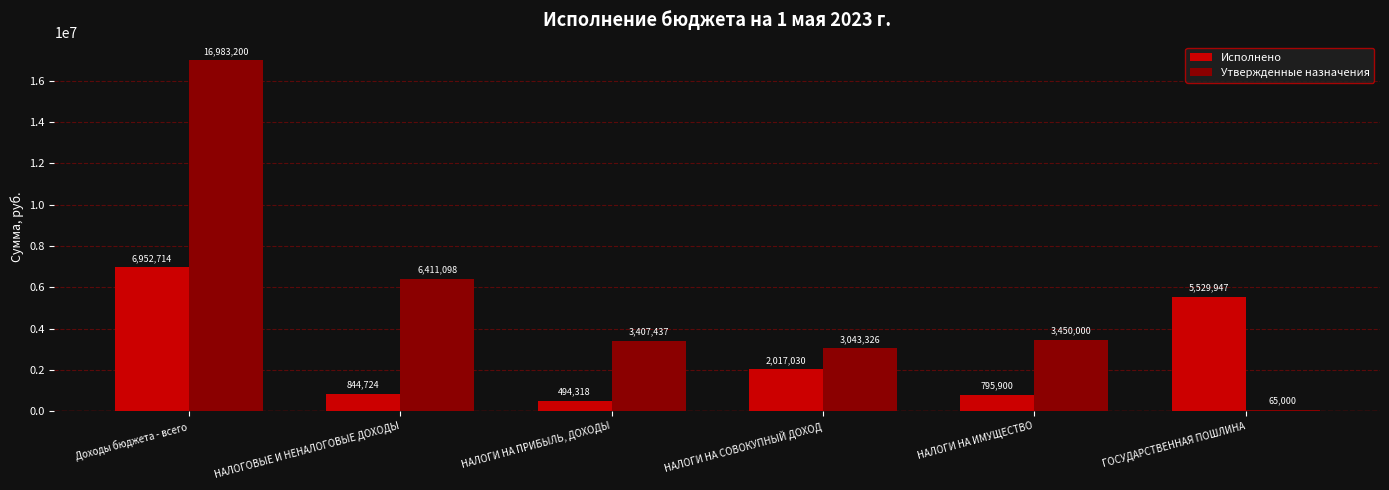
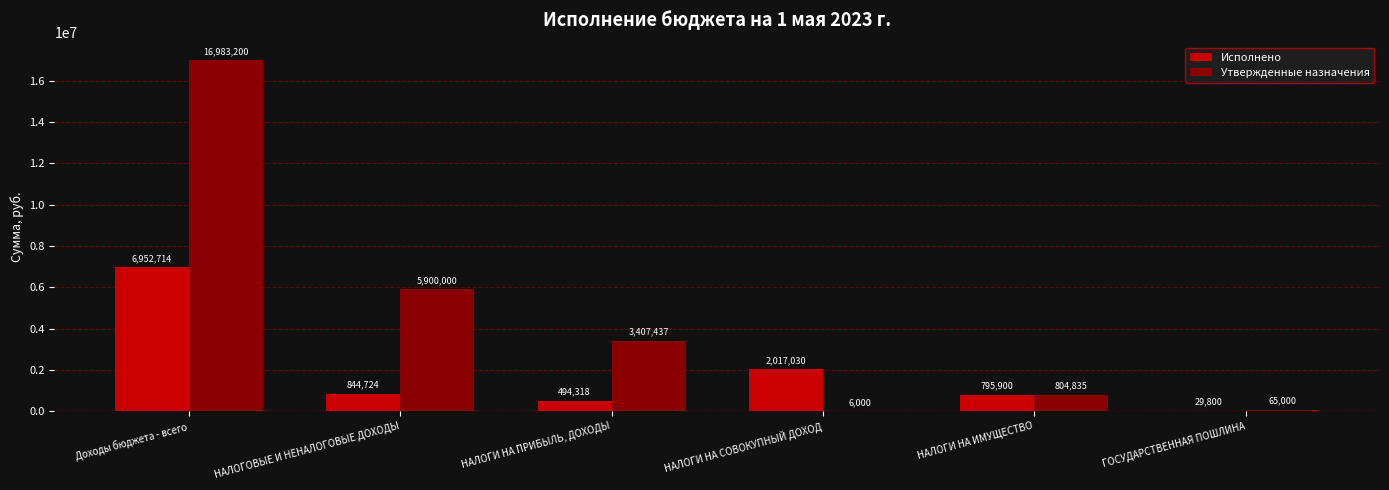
  {
    "Исполнено": {
      "Доходы бюджета - всего": "6,952,714",
      "НАЛОГОВЫЕ И НЕНАЛОГОВЫЕ ДОХОДЫ": "844,724",
      "НАЛОГИ НА ПРИБЫЛЬ, ДОХОДЫ": "494,318",
      "НАЛОГИ НА СОВОКУПНЫЙ ДОХОД": "2,017,030",
      "НАЛОГИ НА ИМУЩЕСТВО": "795,900",
-     "ГОСУДАРСТВЕННАЯ ПОШЛИНА": "5,529,947"
+     "ГОСУДАРСТВЕННАЯ ПОШЛИНА": "29,800"
    },
    "Утвержденные назначения": {
      "Доходы бюджета - всего": "16,983,200",
-     "НАЛОГОВЫЕ И НЕНАЛОГОВЫЕ ДОХОДЫ": "6,411,098",
+     "НАЛОГОВЫЕ И НЕНАЛОГОВЫЕ ДОХОДЫ": "5,900,000",
      "НАЛОГИ НА ПРИБЫЛЬ, ДОХОДЫ": "3,407,437",
-     "НАЛОГИ НА СОВОКУПНЫЙ ДОХОД": "3,043,326",
-     "НАЛОГИ НА ИМУЩЕСТВО": "3,450,000",
+     "НАЛОГИ НА СОВОКУПНЫЙ ДОХОД": "6,000",
+     "НАЛОГИ НА ИМУЩЕСТВО": "804,835",
      "ГОСУДАРСТВЕННАЯ ПОШЛИНА": "65,000"
    }
  }
